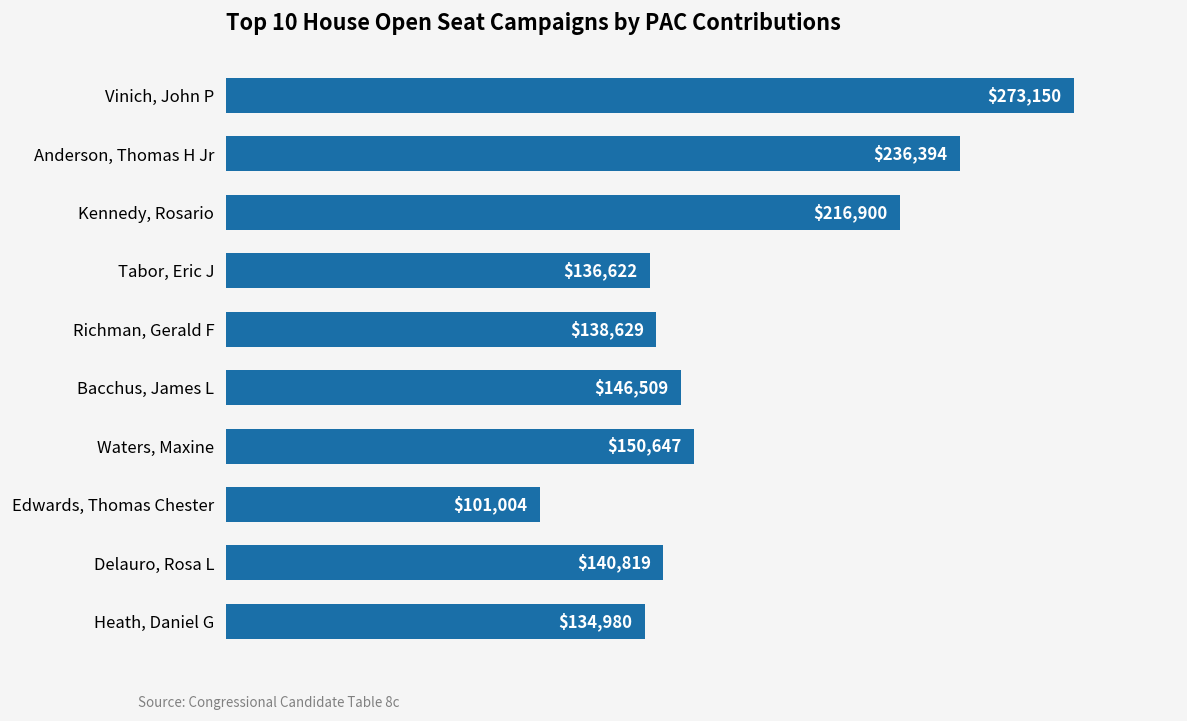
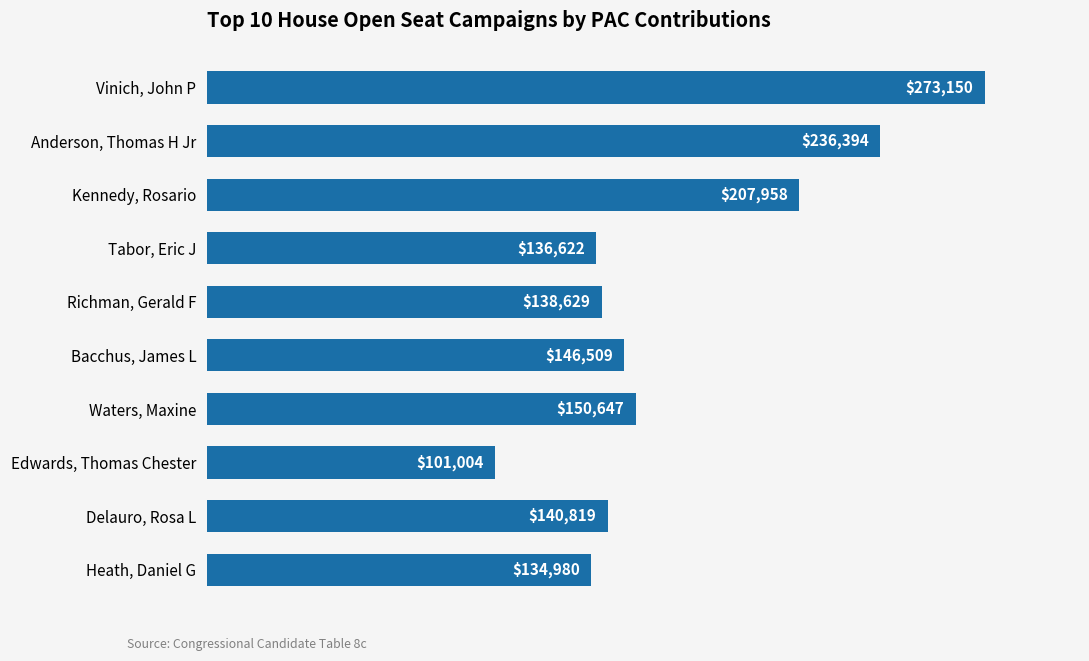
  {
    "Vinich, John P": "$273,150",
    "Anderson, Thomas H Jr": "$236,394",
-   "Kennedy, Rosario": "$216,900",
+   "Kennedy, Rosario": "$207,958",
    "Tabor, Eric J": "$136,622",
    "Richman, Gerald F": "$138,629",
    "Bacchus, James L": "$146,509",
    "Waters, Maxine": "$150,647",
    "Edwards, Thomas Chester": "$101,004",
    "Delauro, Rosa L": "$140,819",
    "Heath, Daniel G": "$134,980"
  }
